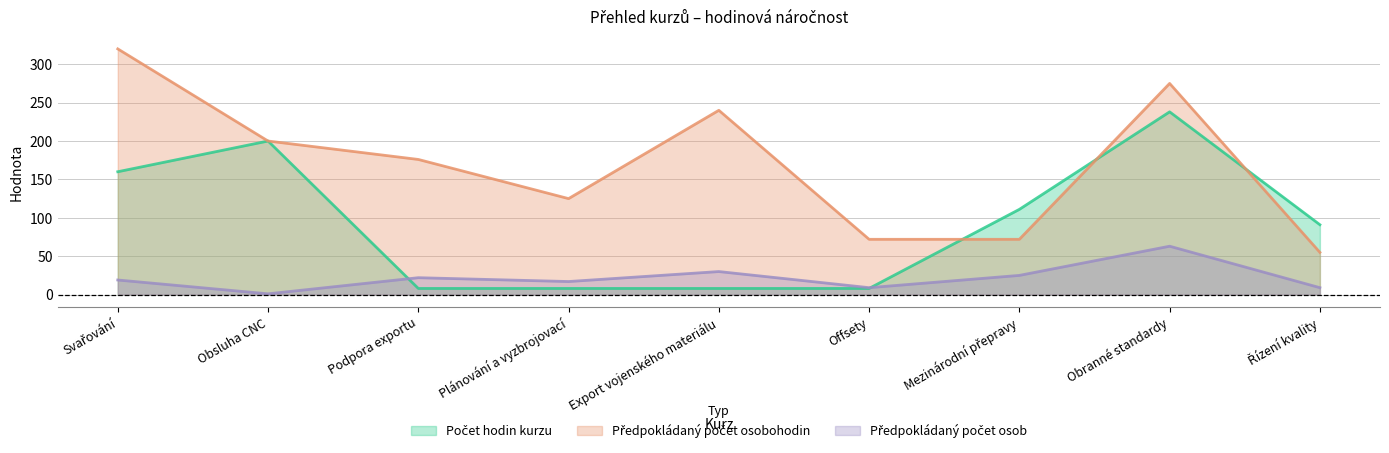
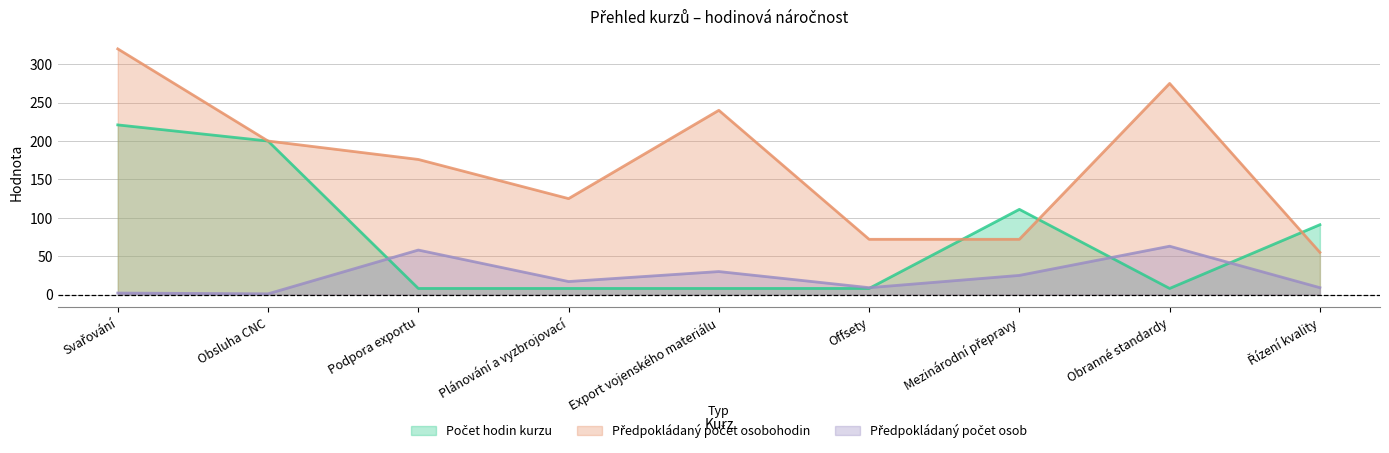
  {
    "Počet hodin kurzu": {
-     "Svařování": 160,
+     "Svařování": 220,
      "Podpora exportu": 10,
      "Plánování a vyzbrojovací": 10,
      "Export vojenského materiálu": 10,
      "Mezinárodní přepravy": 110,
-     "Obranné standardy": 240,
+     "Obranné standardy": 10,
      "Řízení kvality": 90
    },
    "Předpokládaný počet osobohodin": {
      "Svařování": 320,
      "Podpora exportu": 180,
      "Plánování a vyzbrojovací": 130,
      "Export vojenského materiálu": 240,
      "Offsety": 70,
      "Mezinárodní přepravy": 70,
      "Obranné standardy": 280,
      "Řízení kvality": 60
    },
    "Předpokládaný počet osob": {
-     "Svařování": 20,
+     "Svařování": 0,
      "Obsluha CNC": 0,
-     "Podpora exportu": 20,
+     "Podpora exportu": 60,
      "Plánování a vyzbrojovací": 20,
      "Export vojenského materiálu": 30,
      "Mezinárodní přepravy": 30,
      "Obranné standardy": 60,
      "Řízení kvality": 10
    }
  }
